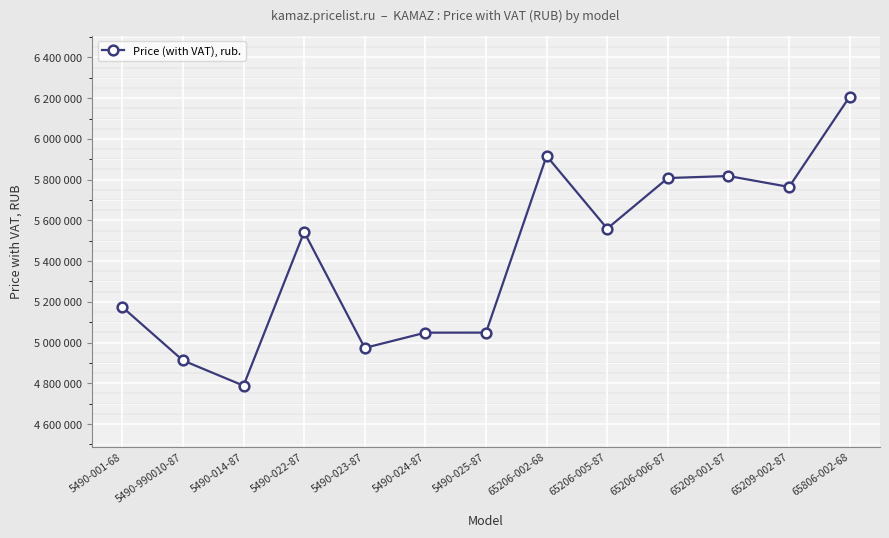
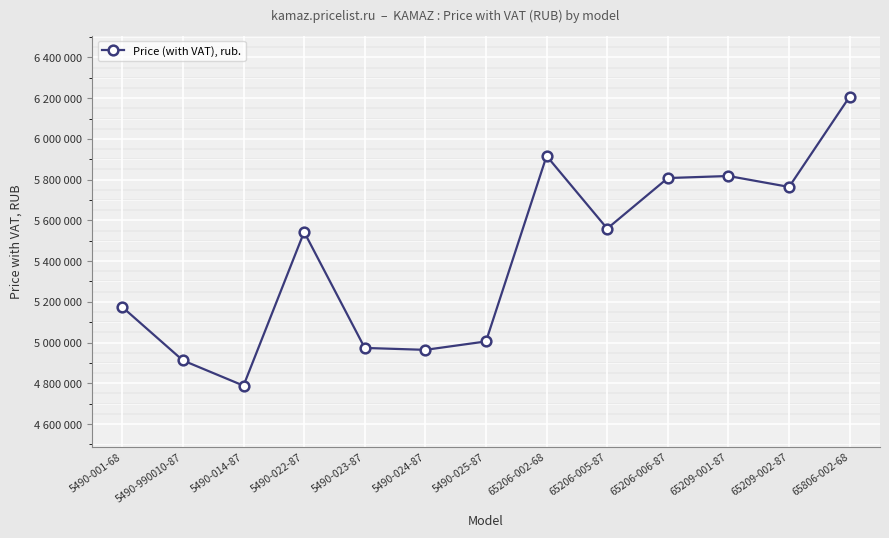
  {
    "5490-001-68": 5170000,
    "5490-990010-87": 4910000,
    "5490-014-87": 4790000,
    "5490-022-87": 5540000,
    "5490-023-87": 4970000,
-   "5490-024-87": 5050000,
-   "5490-025-87": 5050000,
+   "5490-024-87": 4960000,
+   "5490-025-87": 5010000,
    "65206-002-68": 5920000,
    "65206-005-87": 5560000,
    "65206-006-87": 5810000,
    "65209-001-87": 5820000,
    "65209-002-87": 5760000,
    "65806-002-68": 6210000
  }
